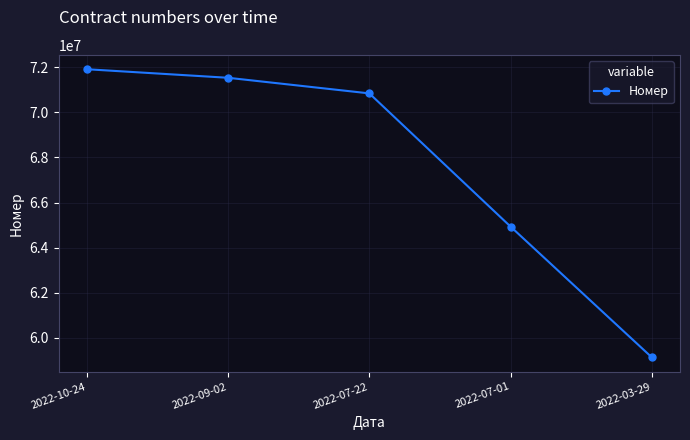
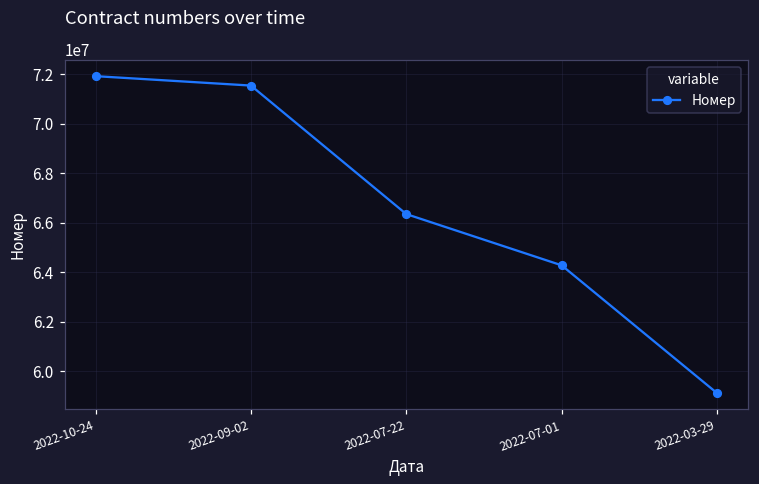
  {
    "2022-10-24": 71900000,
    "2022-09-02": 71500000,
-   "2022-07-22": 70800000,
-   "2022-07-01": 64900000,
+   "2022-07-22": 66400000,
+   "2022-07-01": 64300000,
    "2022-03-29": 59100000
  }
